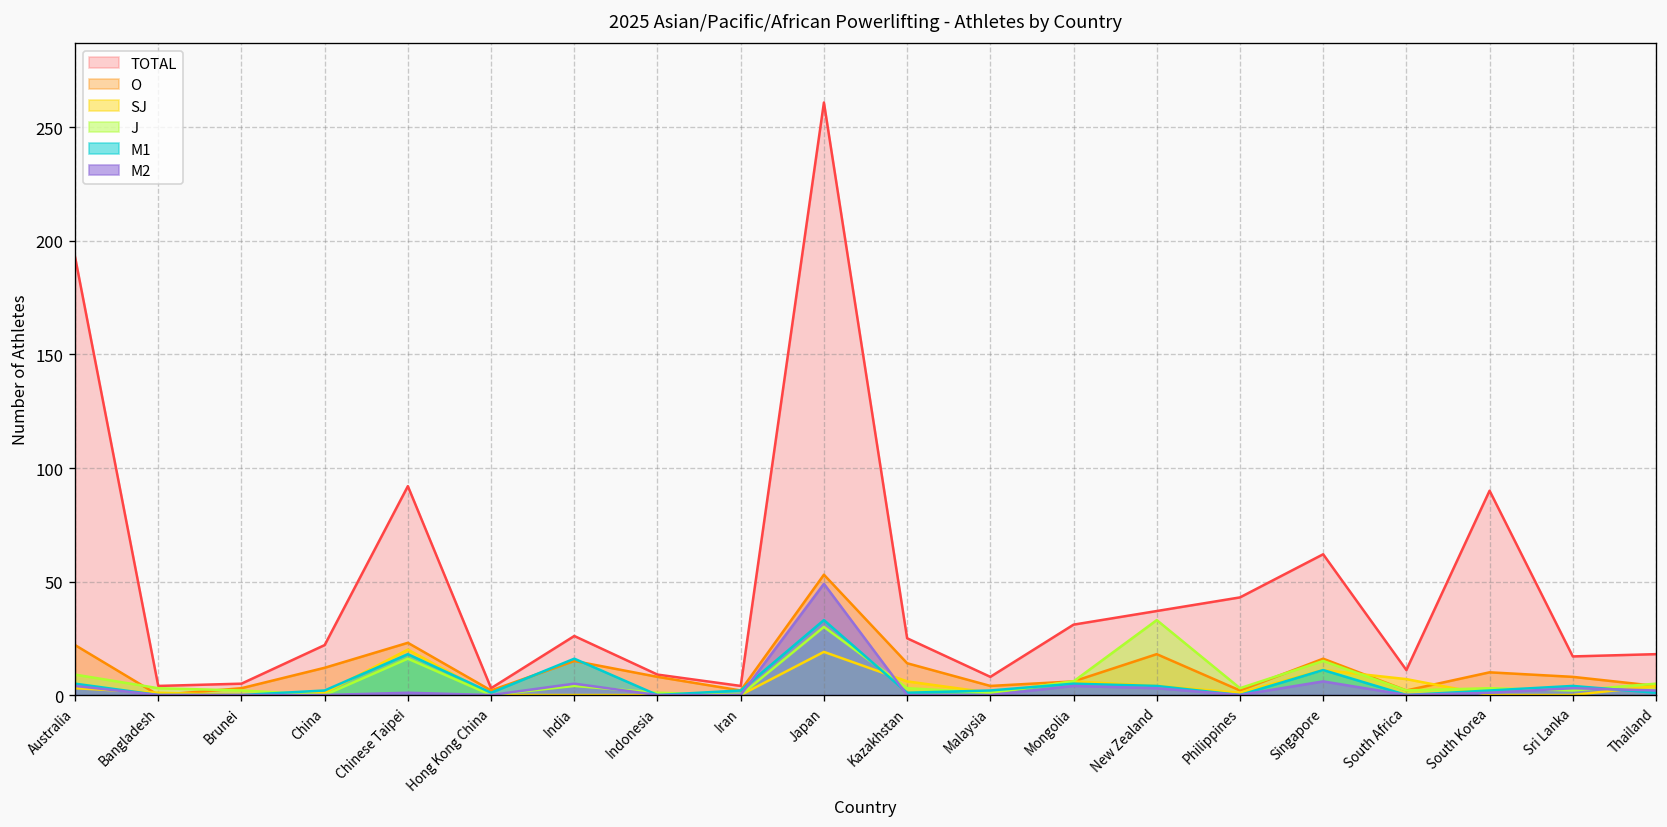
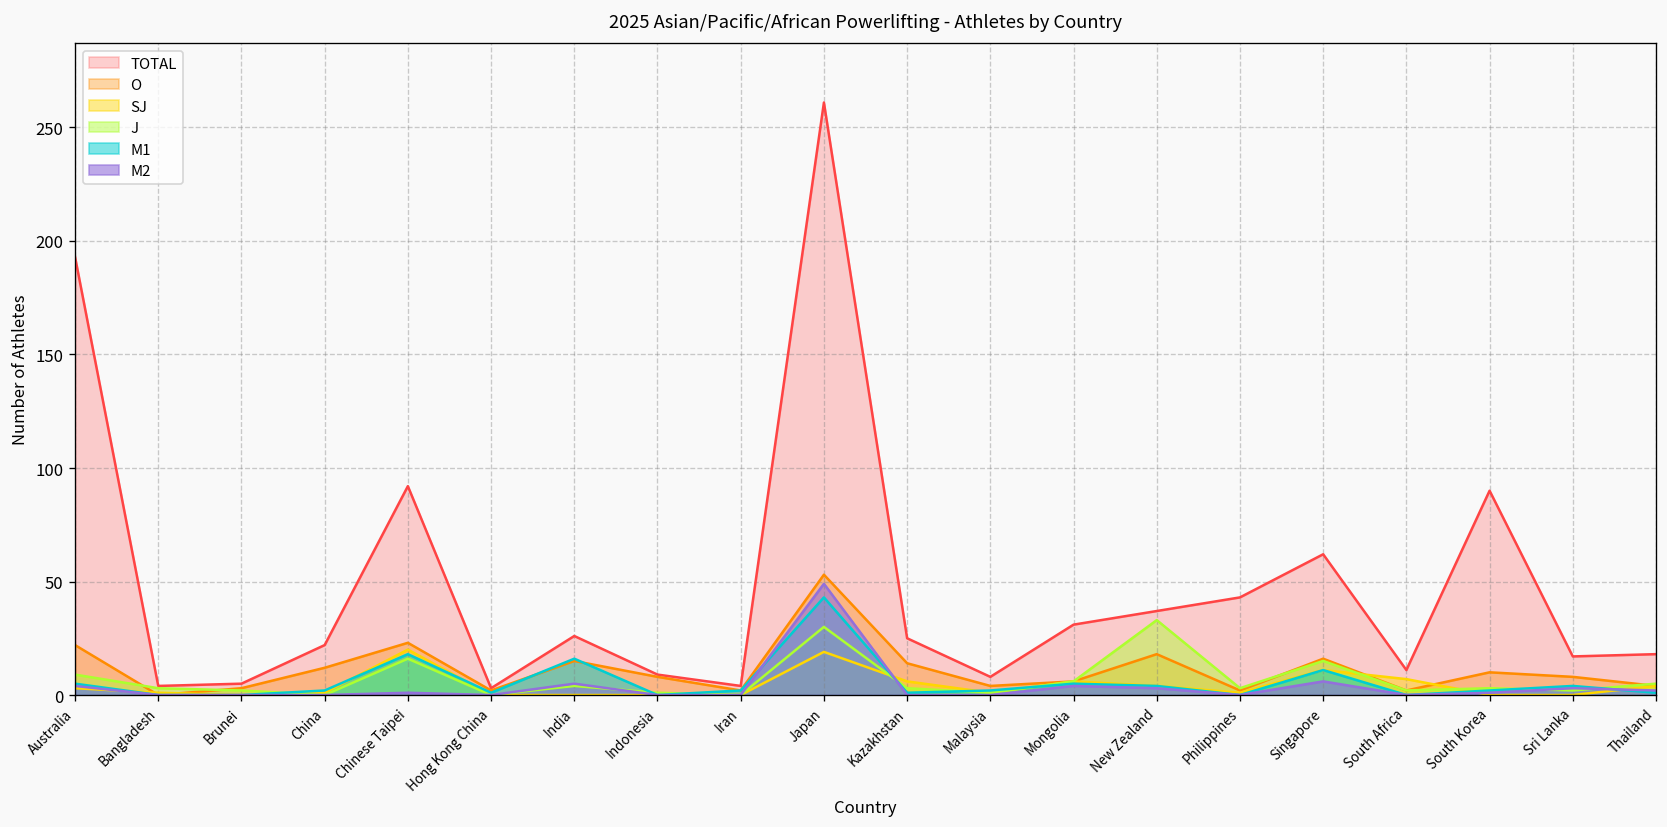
  {
    "TOTAL": {
      "Australia": 193,
      "Brunei": 5,
      "China": 22,
      "Chinese Taipei": 92,
      "India": 26,
      "Iran": 4,
      "Japan": 261,
      "Kazakhstan": 25,
      "Malaysia": 8,
      "Mongolia": 31,
      "New Zealand": 37,
      "Philippines": 43,
      "Singapore": 62,
      "South Africa": 11,
      "South Korea": 90,
      "Sri Lanka": 17,
      "Thailand": 18
    },
    "J": {
      "Australia": 9,
      "Chinese Taipei": 16,
      "Japan": 30,
      "Kazakhstan": 3,
      "New Zealand": 33
    },
    "M1": {
      "Chinese Taipei": 18,
-     "Japan": 33
+     "Japan": 43
    },
    "M2": {
      "Chinese Taipei": 1,
      "Japan": 49,
      "Singapore": 6
    }
  }
